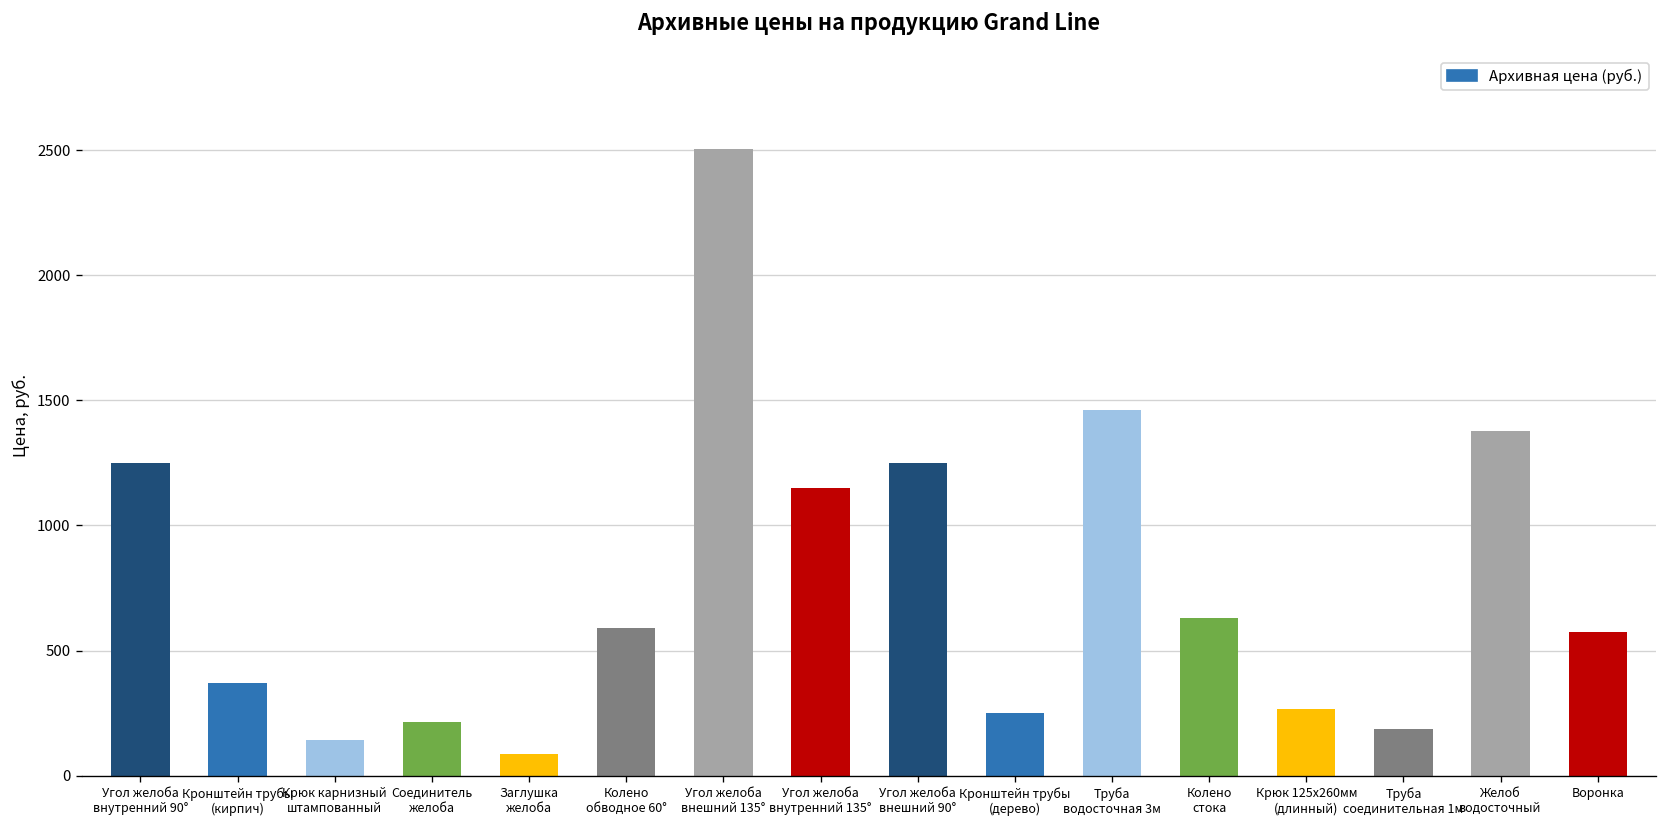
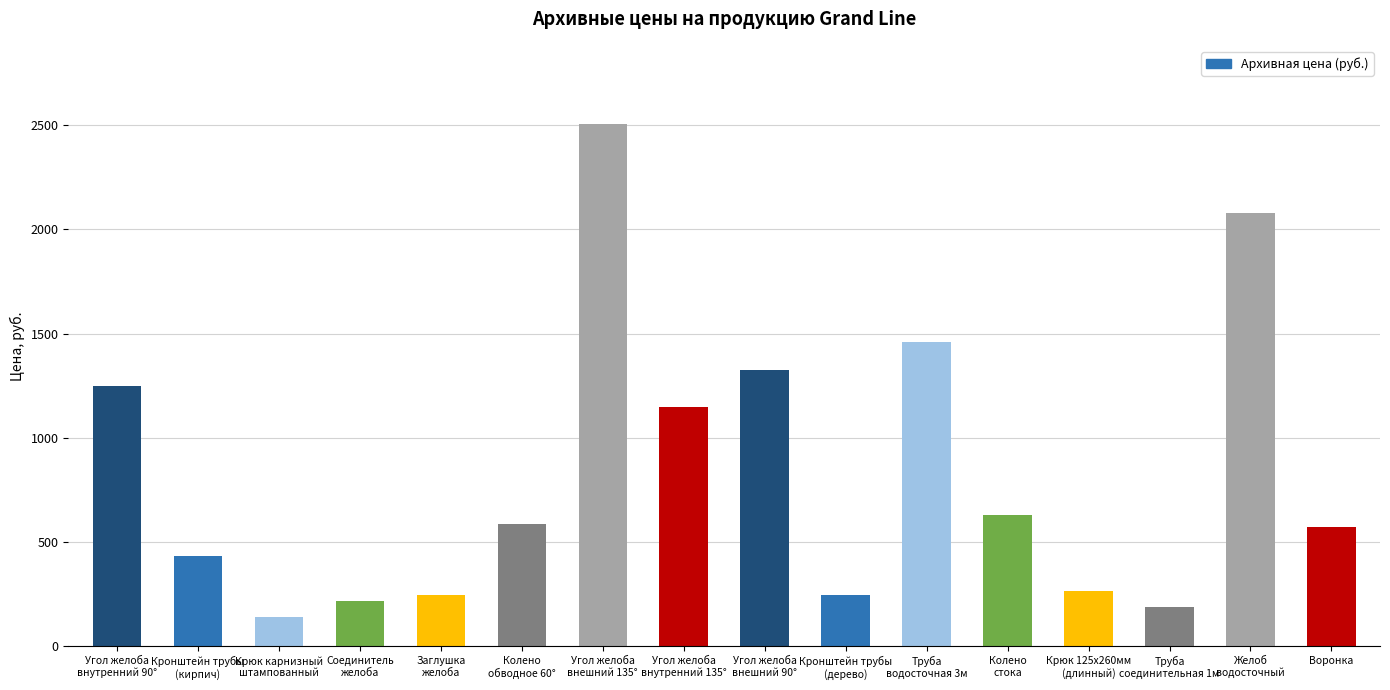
  {
    "Угол желоба внутренний 90°": 1250,
-   "Кронштейн трубы (кирпич)": 370,
+   "Кронштейн трубы (кирпич)": 430,
    "Крюк карнизный штампованный": 140,
    "Соединитель желоба": 220,
-   "Заглушка желоба": 90,
+   "Заглушка желоба": 250,
    "Колено обводное 60°": 590,
    "Угол желоба внешний 135°": 2500,
    "Угол желоба внутренний 135°": 1150,
-   "Угол желоба внешний 90°": 1250,
+   "Угол желоба внешний 90°": 1320,
    "Кронштейн трубы (дерево)": 250,
    "Труба водосточная 3м": 1460,
    "Колено стока": 630,
    "Крюк 125х260мм (длинный)": 270,
    "Труба соединительная 1м": 190,
-   "Желоб водосточный": 1380,
+   "Желоб водосточный": 2080,
    "Воронка": 580
  }
